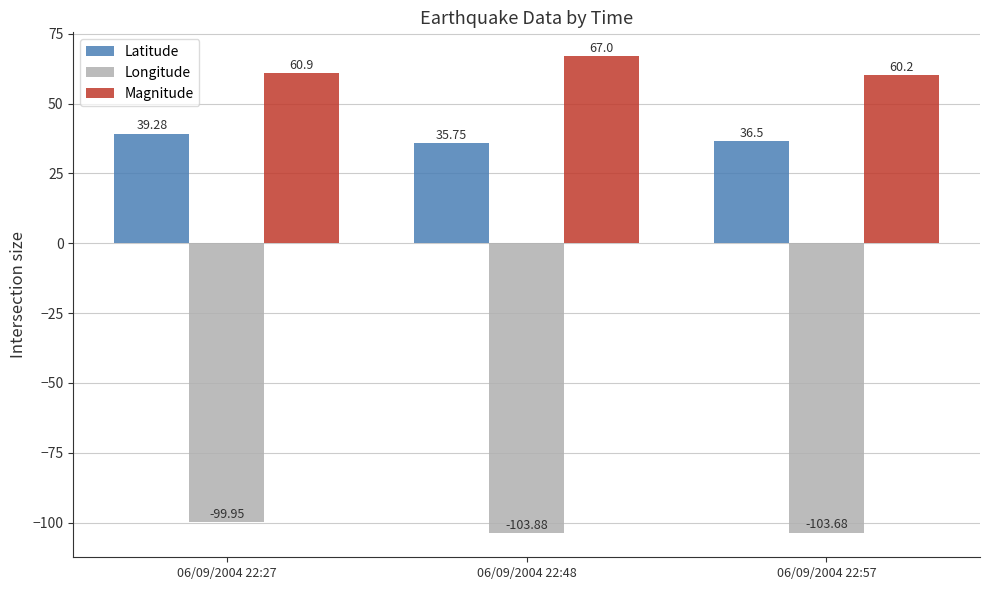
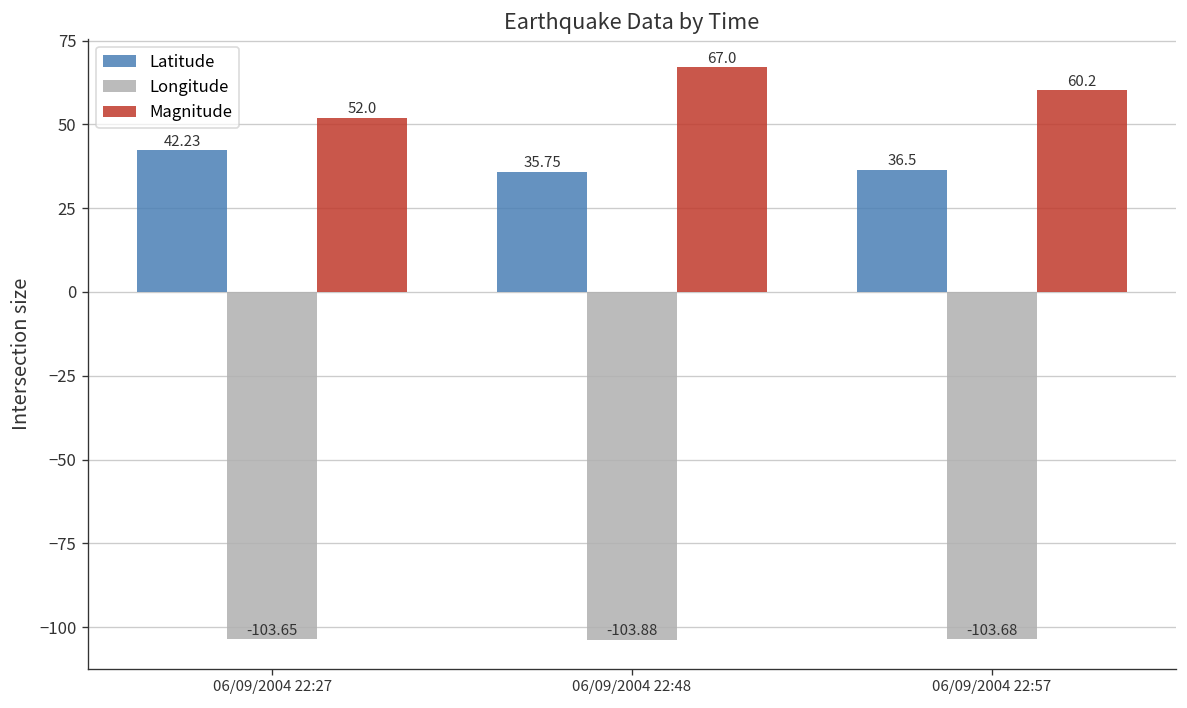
  {
    "Latitude": {
-     "06/09/2004 22:27": 39.28,
+     "06/09/2004 22:27": 42.23,
      "06/09/2004 22:48": 35.75,
      "06/09/2004 22:57": 36.5
    },
    "Longitude": {
-     "06/09/2004 22:27": -99.95,
+     "06/09/2004 22:27": -103.65,
      "06/09/2004 22:48": -103.88,
      "06/09/2004 22:57": -103.68
    },
    "Magnitude": {
-     "06/09/2004 22:27": 60.9,
+     "06/09/2004 22:27": 52.0,
      "06/09/2004 22:48": 67.0,
      "06/09/2004 22:57": 60.2
    }
  }
